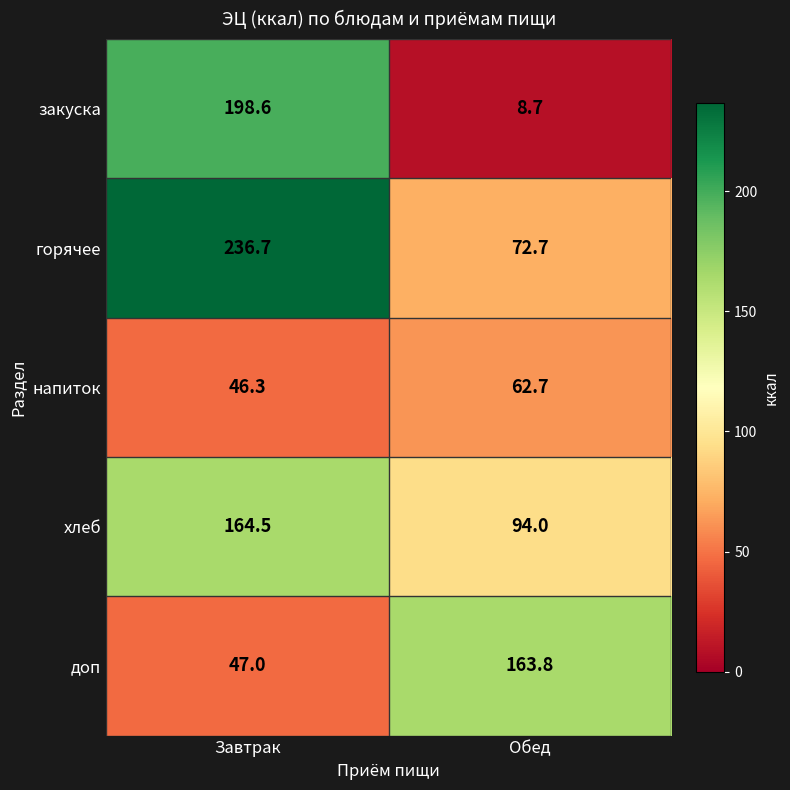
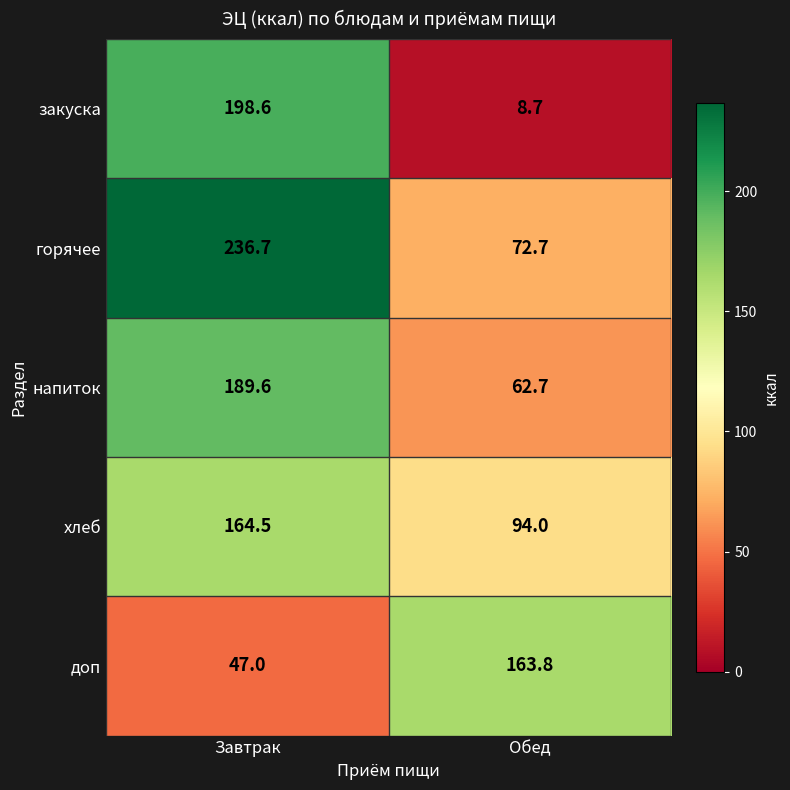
  {
    "закуска": {
      "Завтрак": 198.6,
      "Обед": 8.7
    },
    "горячее": {
      "Завтрак": 236.7,
      "Обед": 72.7
    },
    "напиток": {
-     "Завтрак": 46.3,
+     "Завтрак": 189.6,
      "Обед": 62.7
    },
    "хлеб": {
      "Завтрак": 164.5,
      "Обед": 94.0
    },
    "доп": {
      "Завтрак": 47.0,
      "Обед": 163.8
    }
  }
